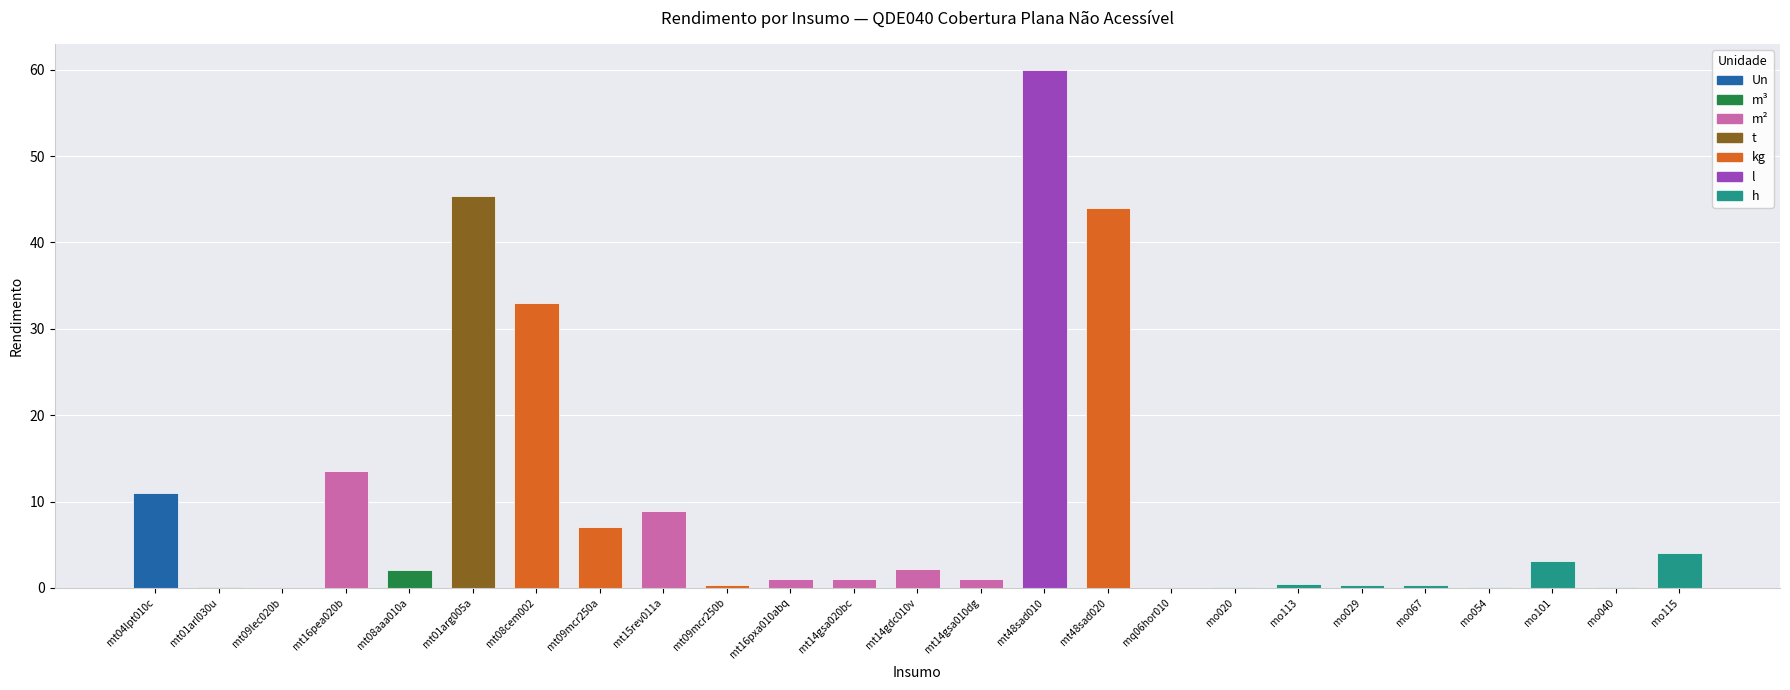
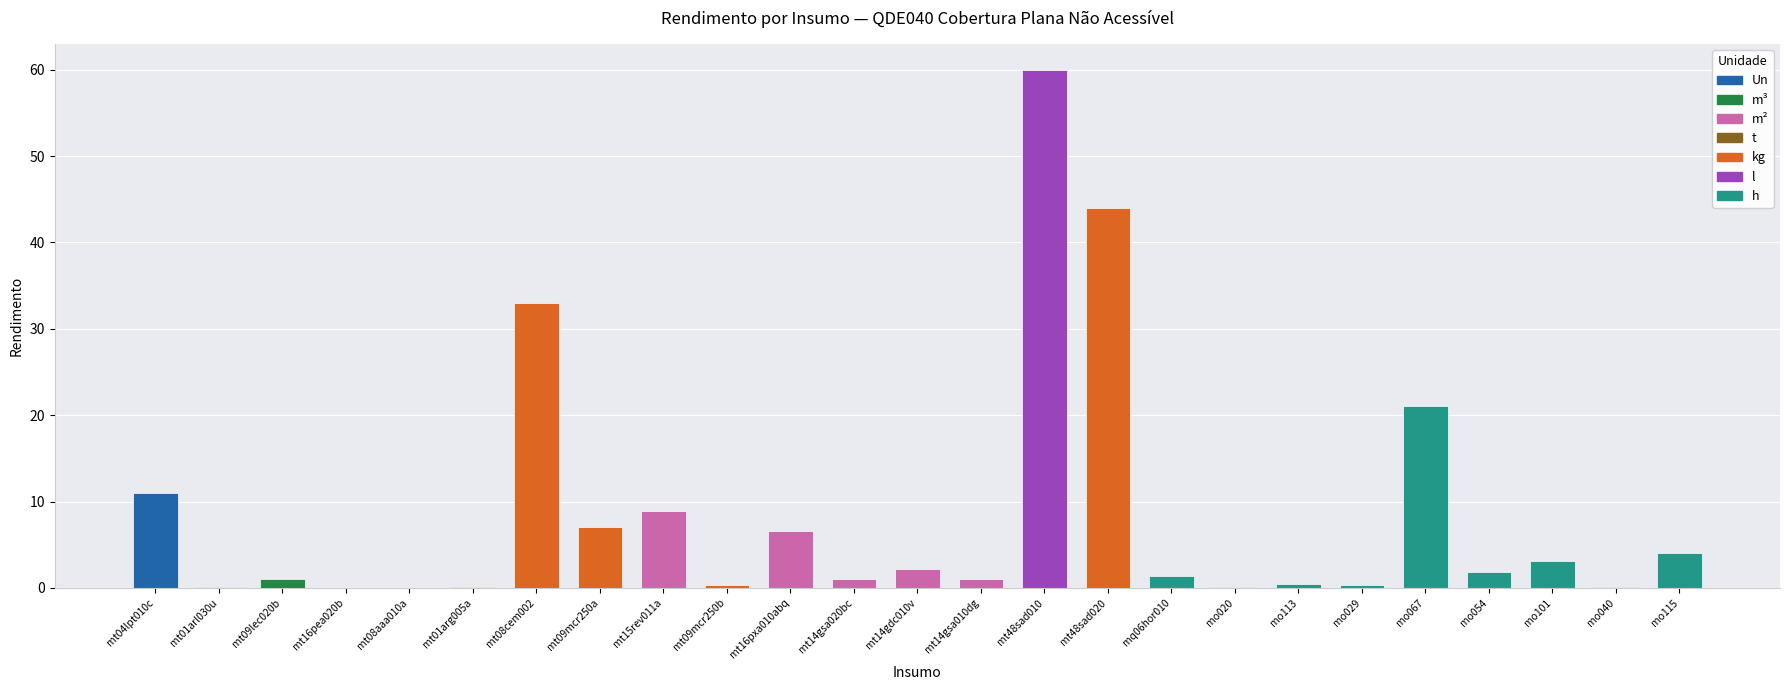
  {
    "mt04lpt010c": 11,
-   "mt09lec020b": 0,
-   "mt16pea020b": 14,
-   "mt08aaa010a": 2,
-   "mt01arg005a": 45,
+   "mt09lec020b": 1,
+   "mt16pea020b": 0,
+   "mt08aaa010a": 0,
+   "mt01arg005a": 0,
    "mt08cem002": 33,
    "mt09mcr250a": 7,
    "mt15rev011a": 9,
    "mt09mcr250b": 0,
-   "mt16pxa010abq": 1,
+   "mt16pxa010abq": 7,
    "mt14gsa020bc": 1,
    "mt14gdc010v": 2,
    "mt14gsa010dg": 1,
    "mt48sad010": 60,
    "mt48sad020": 44,
-   "mq06hor010": 0,
+   "mq06hor010": 1,
    "mo113": 0,
    "mo029": 0,
-   "mo067": 0,
-   "mo054": 0,
+   "mo067": 21,
+   "mo054": 2,
    "mo101": 3,
    "mo115": 4
  }
